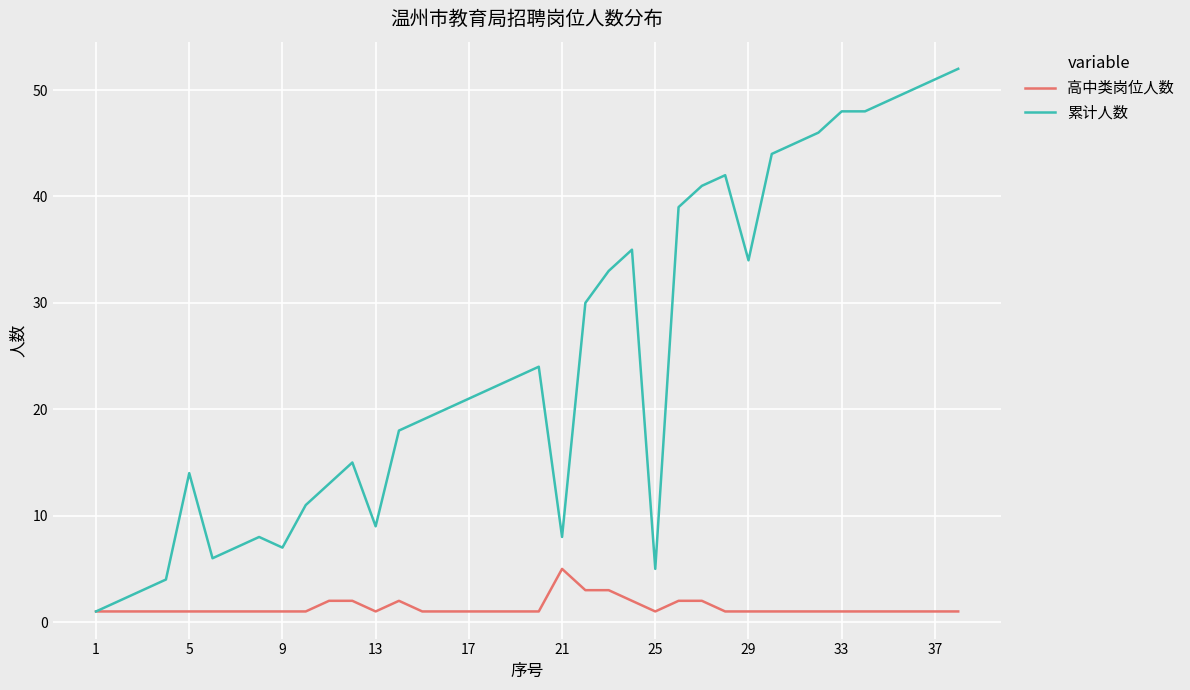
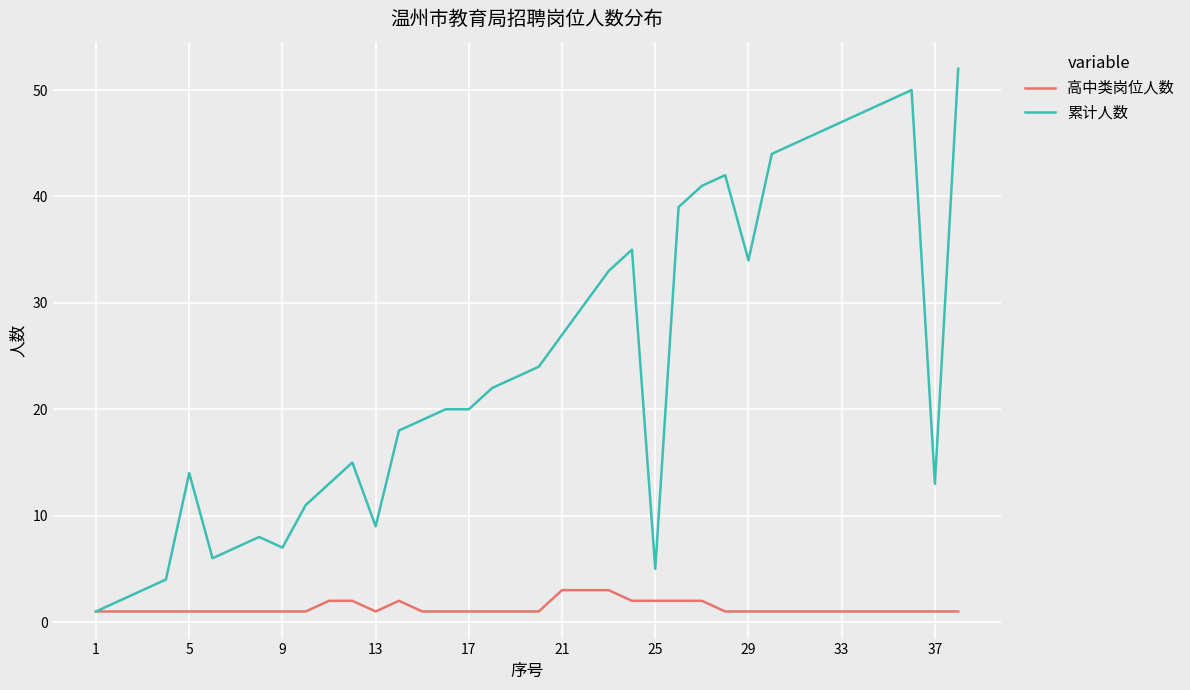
  {
    "高中类岗位人数": {
      "5": 1,
      "9": 1,
      "13": 1,
      "17": 1,
-     "21": 5,
-     "25": 1,
+     "21": 3,
+     "25": 2,
      "29": 1,
      "33": 1,
      "37": 1
    },
    "累计人数": {
      "5": 14,
      "9": 7,
      "13": 9,
-     "17": 21,
-     "21": 8,
+     "17": 20,
+     "21": 27,
      "25": 5,
      "29": 34,
-     "33": 48,
-     "37": 51
+     "33": 47,
+     "37": 13
    }
  }
